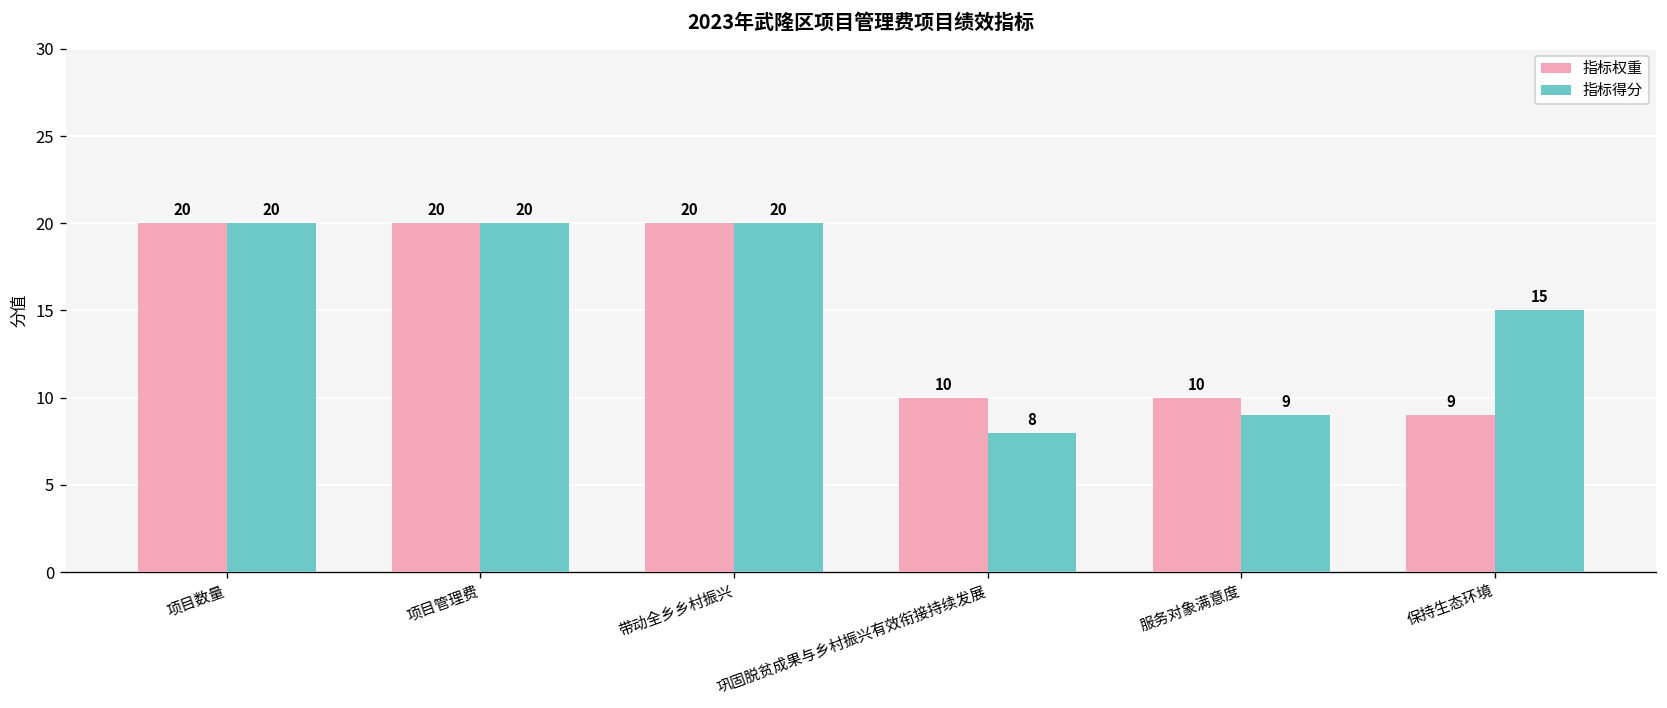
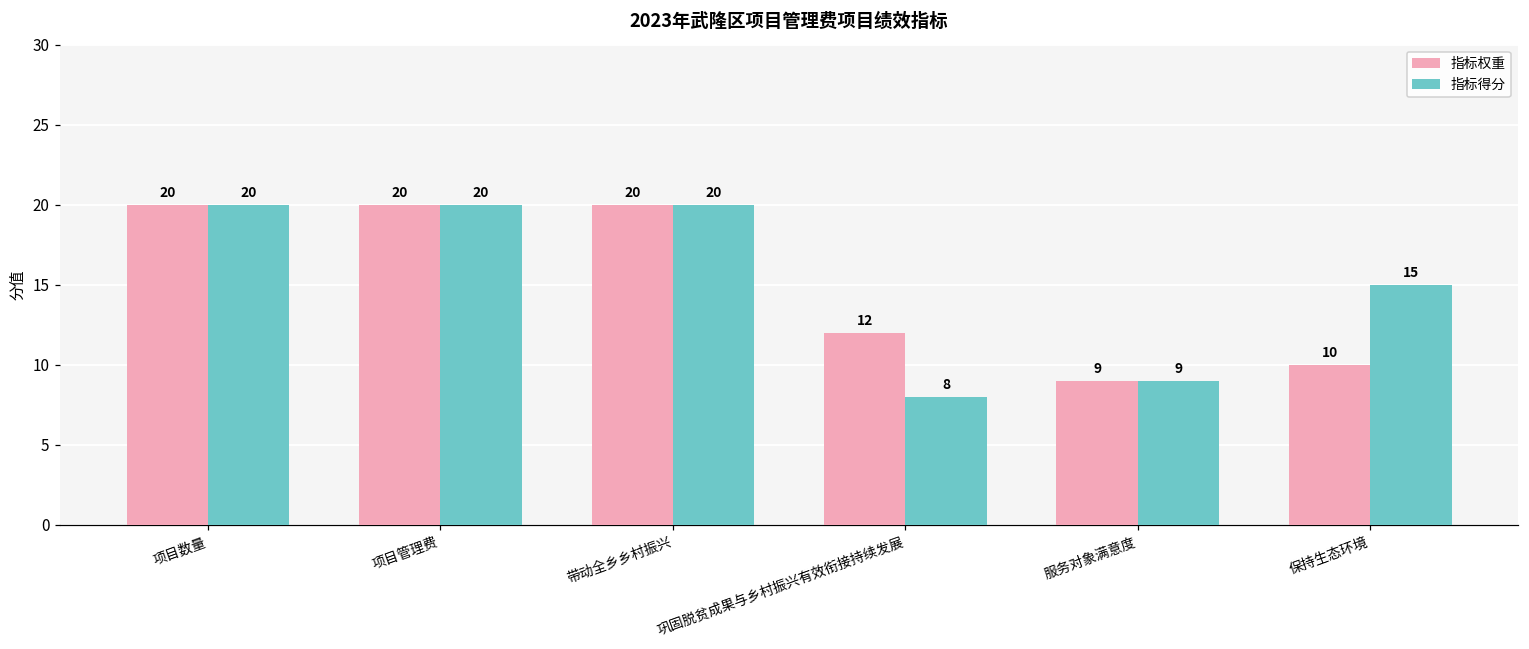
  {
    "指标权重": {
      "项目数量": 20,
      "项目管理费": 20,
      "带动全乡乡村振兴": 20,
-     "巩固脱贫成果与乡村振兴有效衔接持续发展": 10,
-     "服务对象满意度": 10,
-     "保持生态环境": 9
+     "巩固脱贫成果与乡村振兴有效衔接持续发展": 12,
+     "服务对象满意度": 9,
+     "保持生态环境": 10
    },
    "指标得分": {
      "项目数量": 20,
      "项目管理费": 20,
      "带动全乡乡村振兴": 20,
      "巩固脱贫成果与乡村振兴有效衔接持续发展": 8,
      "服务对象满意度": 9,
      "保持生态环境": 15
    }
  }
